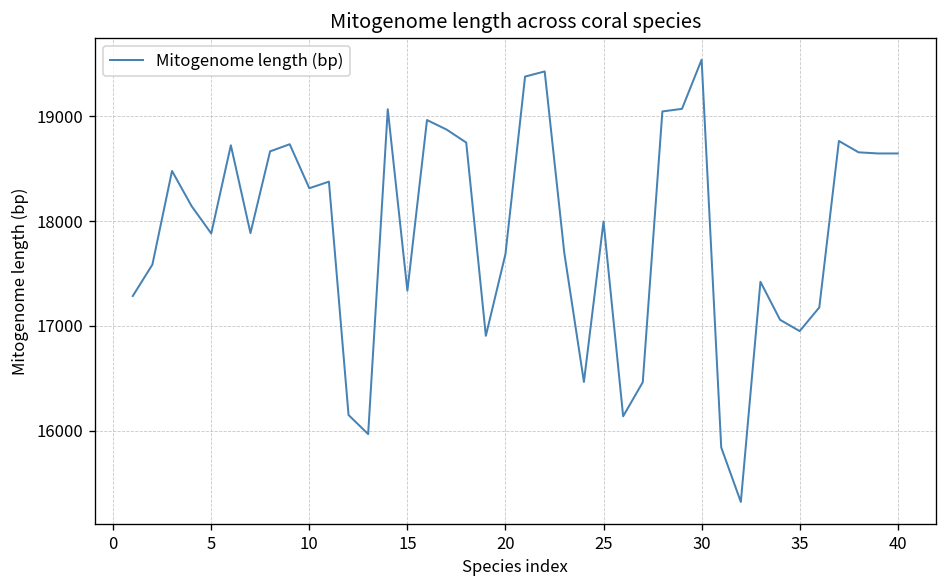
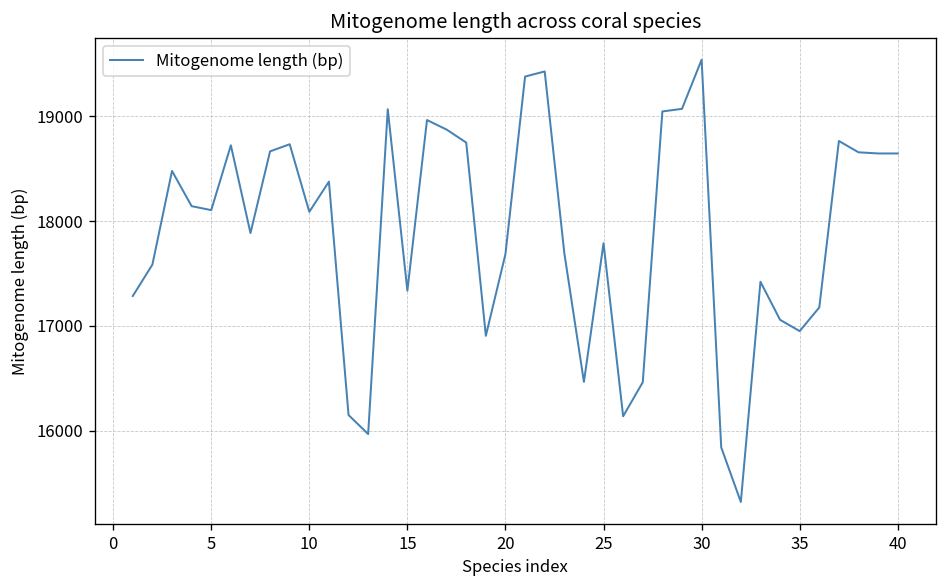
  {
-   "5": 17900,
-   "10": 18300,
+   "5": 18100,
+   "10": 18100,
    "15": 17300,
    "20": 17700,
-   "25": 18000,
+   "25": 17800,
    "30": 19500,
    "35": 17000,
    "40": 18600
  }
